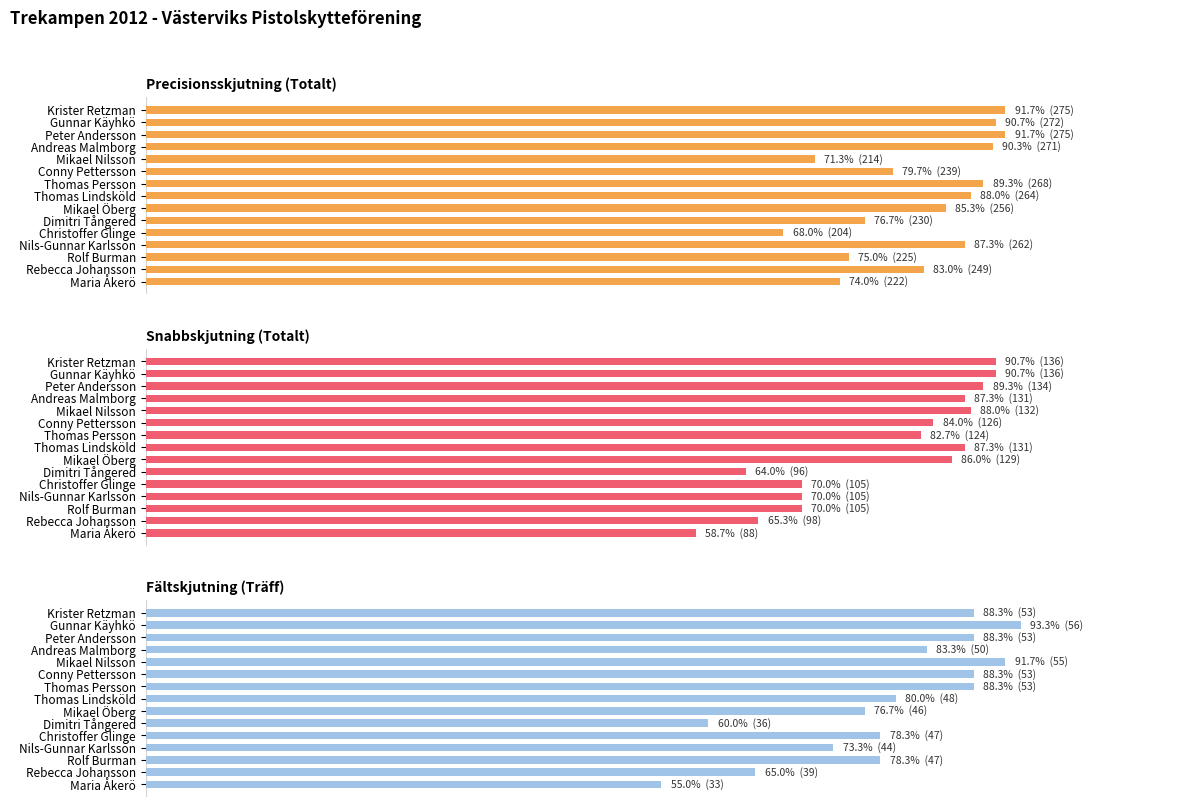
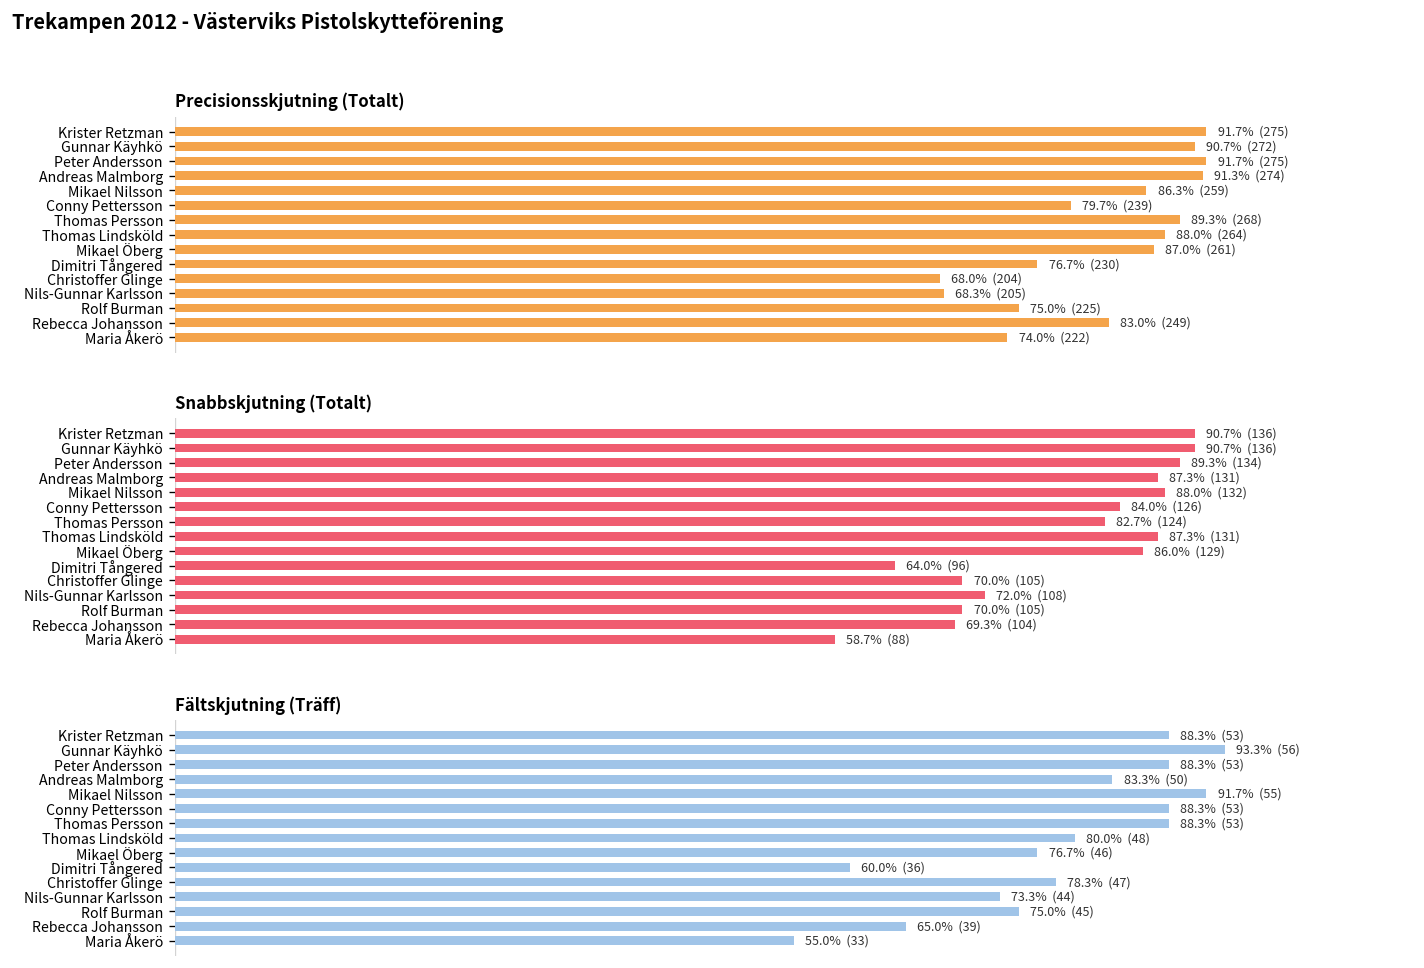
  {
    "Precisionsskjutning (Totalt)": {
      "Krister Retzman": "91.7%",
      "Gunnar Käyhkö": "90.7%",
      "Peter Andersson": "91.7%",
-     "Andreas Malmborg": "90.3% (271)",
-     "Mikael Nilsson": "71.3% (214)",
+     "Andreas Malmborg": "91.3% (274)",
+     "Mikael Nilsson": "86.3% (259)",
      "Conny Pettersson": "79.7%",
      "Thomas Persson": "89.3%",
      "Thomas Lindsköld": "88.0%",
-     "Mikael Öberg": "85.3% (256)",
+     "Mikael Öberg": "87.0% (261)",
      "Dimitri Tångered": "76.7%",
      "Christoffer Glinge": "68.0%",
-     "Nils-Gunnar Karlsson": "87.3% (262)",
+     "Nils-Gunnar Karlsson": "68.3% (205)",
      "Rolf Burman": "75.0%",
      "Rebecca Johansson": "83.0%",
      "Maria Åkerö": "74.0%"
    },
    "Snabbskjutning (Totalt)": {
      "Krister Retzman": "90.7%",
      "Gunnar Käyhkö": "90.7%",
      "Peter Andersson": "89.3%",
      "Andreas Malmborg": "87.3%",
      "Mikael Nilsson": "88.0%",
      "Conny Pettersson": "84.0%",
      "Thomas Persson": "82.7%",
      "Thomas Lindsköld": "87.3%",
      "Mikael Öberg": "86.0%",
      "Dimitri Tångered": "64.0%",
      "Christoffer Glinge": "70.0%",
-     "Nils-Gunnar Karlsson": "70.0% (105)",
+     "Nils-Gunnar Karlsson": "72.0% (108)",
      "Rolf Burman": "70.0%",
-     "Rebecca Johansson": "65.3% (98)",
+     "Rebecca Johansson": "69.3% (104)",
      "Maria Åkerö": "58.7%"
    },
    "Fältskjutning (Träff)": {
      "Krister Retzman": "88.3%",
      "Gunnar Käyhkö": "93.3%",
      "Peter Andersson": "88.3%",
      "Andreas Malmborg": "83.3%",
      "Mikael Nilsson": "91.7%",
      "Conny Pettersson": "88.3%",
      "Thomas Persson": "88.3%",
      "Thomas Lindsköld": "80.0%",
      "Mikael Öberg": "76.7%",
      "Dimitri Tångered": "60.0%",
      "Christoffer Glinge": "78.3%",
      "Nils-Gunnar Karlsson": "73.3%",
-     "Rolf Burman": "78.3% (47)",
+     "Rolf Burman": "75.0% (45)",
      "Rebecca Johansson": "65.0%",
      "Maria Åkerö": "55.0%"
    }
  }
